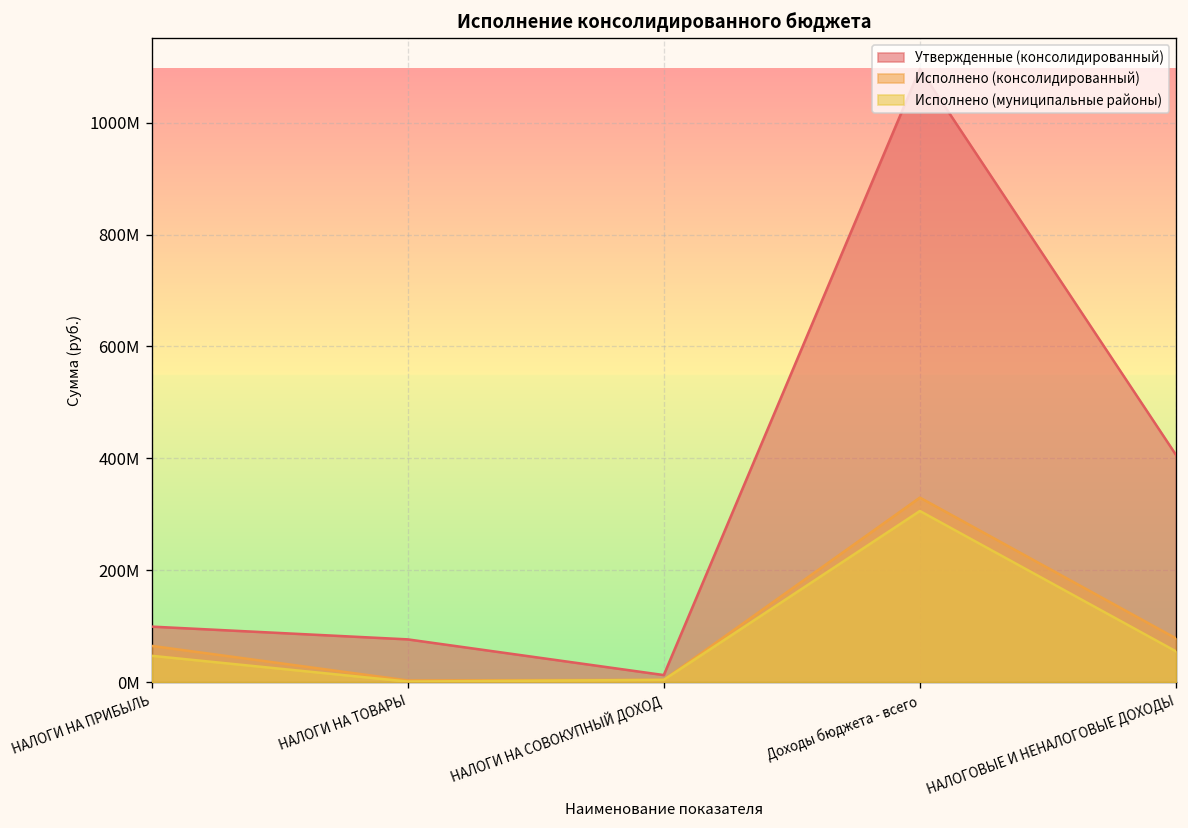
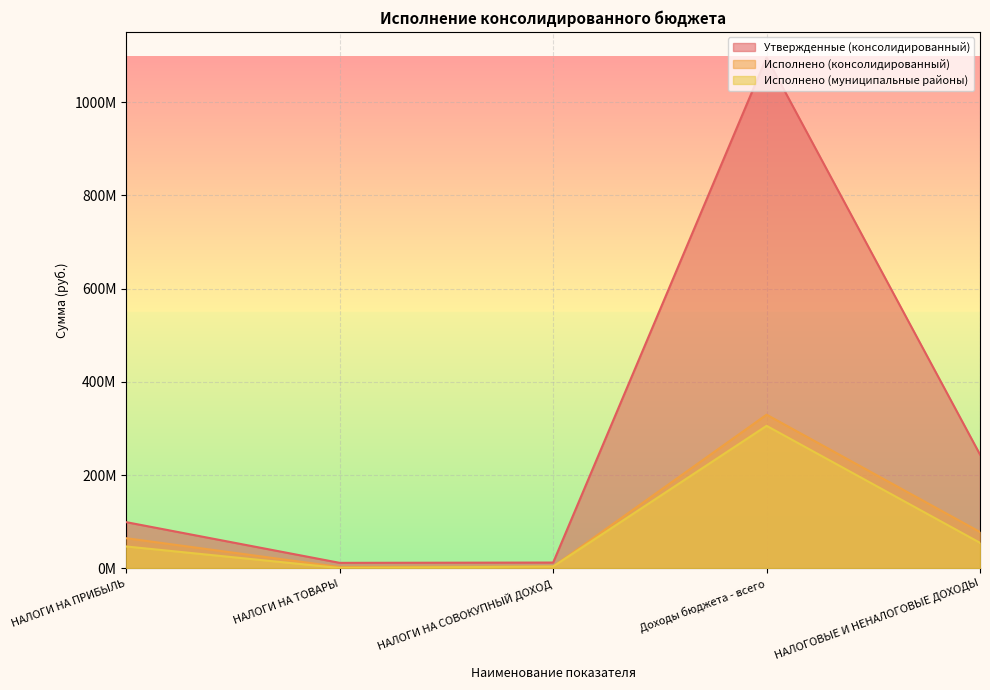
  {
    "Утвержденные (консолидированный)": {
      "НАЛОГИ НА ПРИБЫЛЬ": 100000000,
-     "НАЛОГИ НА ТОВАРЫ": 80000000,
+     "НАЛОГИ НА ТОВАРЫ": 10000000,
      "НАЛОГИ НА СОВОКУПНЫЙ ДОХОД": 10000000,
-     "НАЛОГОВЫЕ И НЕНАЛОГОВЫЕ ДОХОДЫ": 410000000
+     "НАЛОГОВЫЕ И НЕНАЛОГОВЫЕ ДОХОДЫ": 240000000
    }
  }
